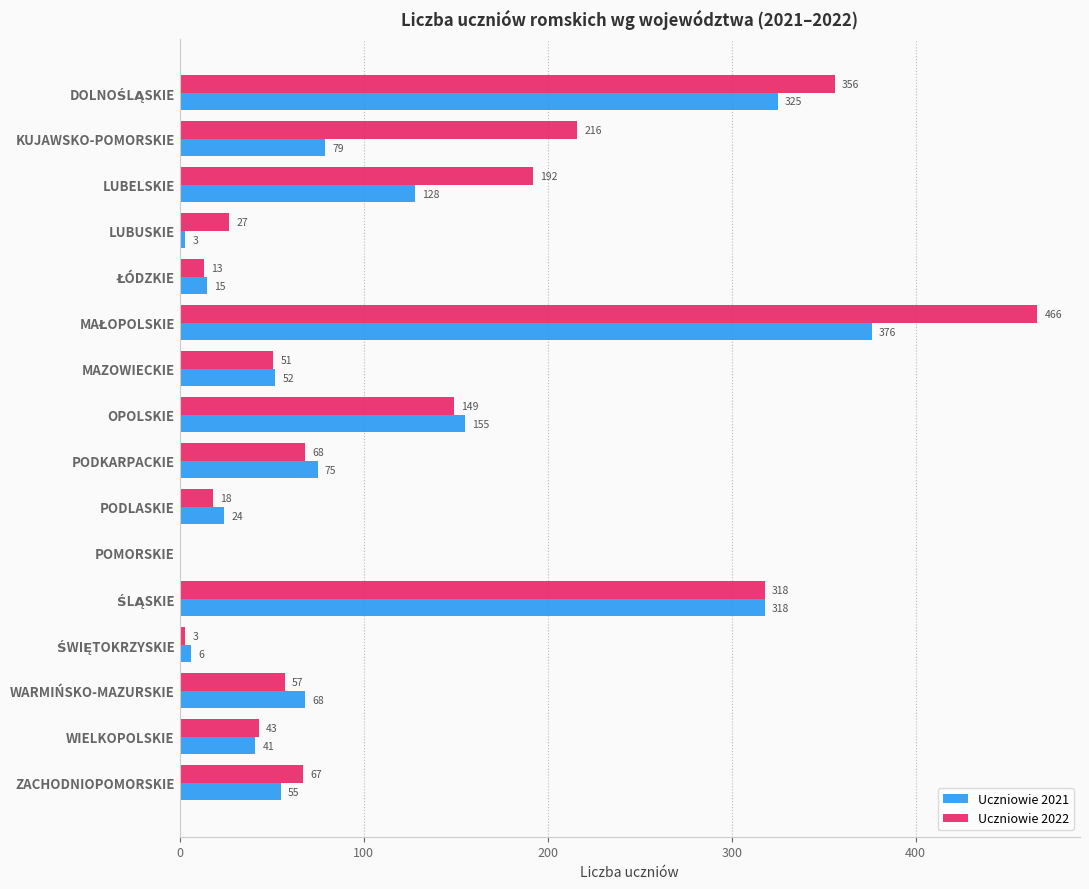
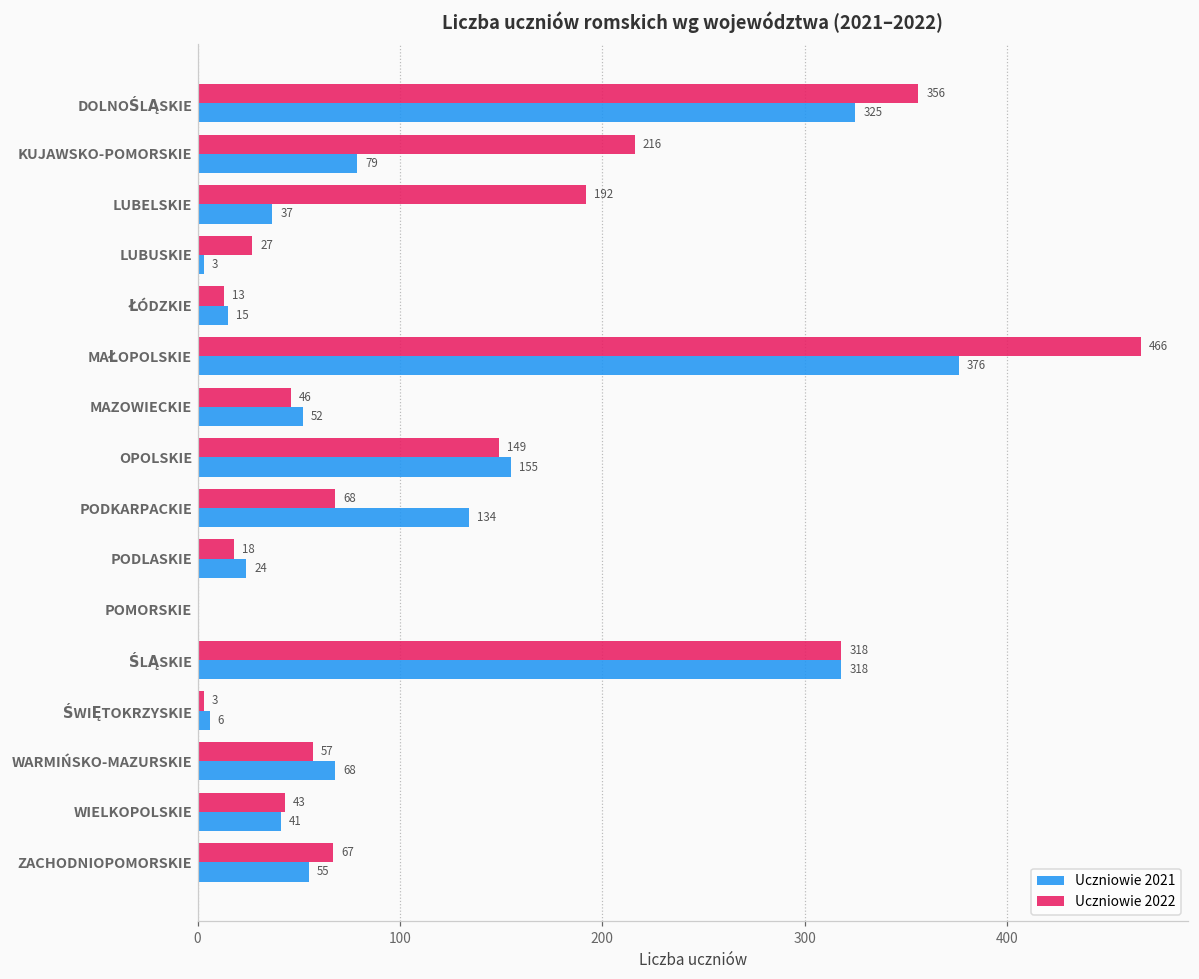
  {
    "Uczniowie 2021": {
      "DOLNOŚLĄSKIE": 325,
      "KUJAWSKO-POMORSKIE": 79,
-     "LUBELSKIE": 128,
+     "LUBELSKIE": 37,
      "LUBUSKIE": 3,
      "ŁÓDZKIE": 15,
      "MAŁOPOLSKIE": 376,
      "MAZOWIECKIE": 52,
      "OPOLSKIE": 155,
-     "PODKARPACKIE": 75,
+     "PODKARPACKIE": 134,
      "PODLASKIE": 24,
      "ŚLĄSKIE": 318,
      "ŚWIĘTOKRZYSKIE": 6,
      "WARMIŃSKO-MAZURSKIE": 68,
      "WIELKOPOLSKIE": 41,
      "ZACHODNIOPOMORSKIE": 55
    },
    "Uczniowie 2022": {
      "DOLNOŚLĄSKIE": 356,
      "KUJAWSKO-POMORSKIE": 216,
      "LUBELSKIE": 192,
      "LUBUSKIE": 27,
      "ŁÓDZKIE": 13,
      "MAŁOPOLSKIE": 466,
-     "MAZOWIECKIE": 51,
+     "MAZOWIECKIE": 46,
      "OPOLSKIE": 149,
      "PODKARPACKIE": 68,
      "PODLASKIE": 18,
      "ŚLĄSKIE": 318,
      "ŚWIĘTOKRZYSKIE": 3,
      "WARMIŃSKO-MAZURSKIE": 57,
      "WIELKOPOLSKIE": 43,
      "ZACHODNIOPOMORSKIE": 67
    }
  }
